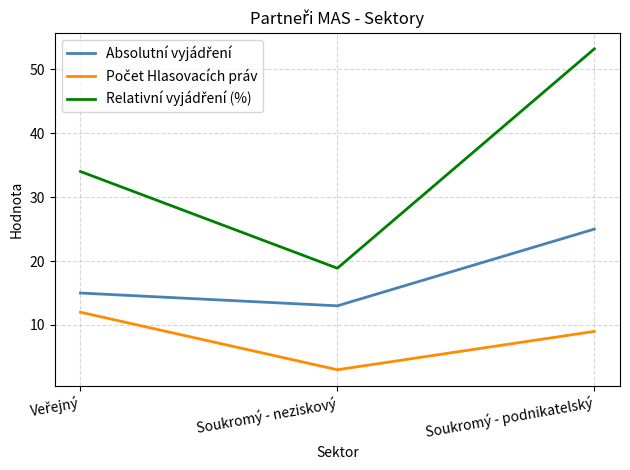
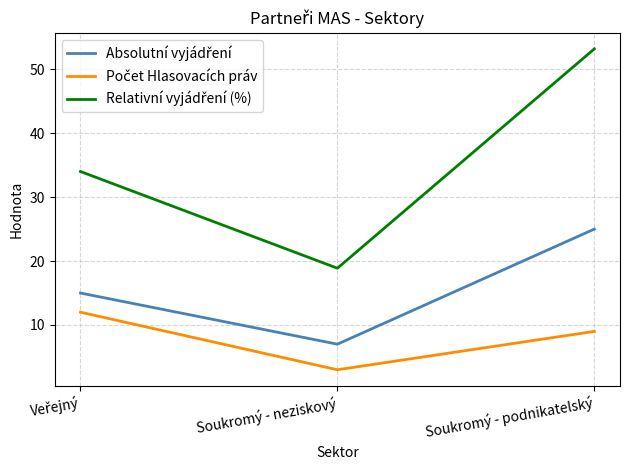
  {
    "Absolutní vyjádření": {
      "Veřejný": 15,
-     "Soukromý - neziskový": 13,
+     "Soukromý - neziskový": 7,
      "Soukromý - podnikatelský": 25
    },
    "Počet Hlasovacích práv": {
      "Veřejný": 12,
      "Soukromý - neziskový": 3,
      "Soukromý - podnikatelský": 9
    },
    "Relativní vyjádření (%)": {
      "Veřejný": 34,
      "Soukromý - neziskový": 19,
      "Soukromý - podnikatelský": 53
    }
  }
